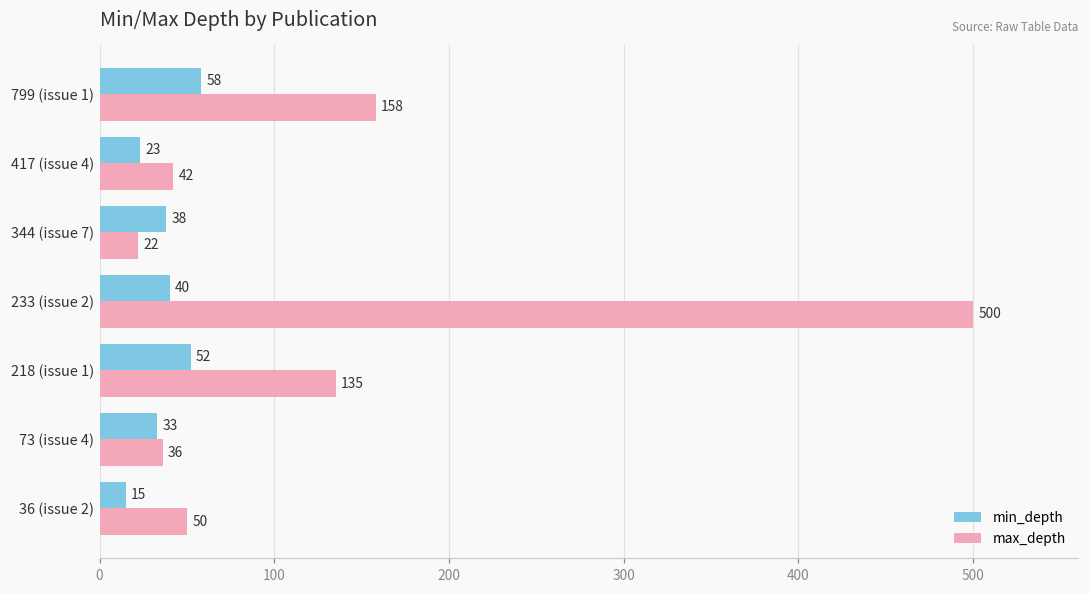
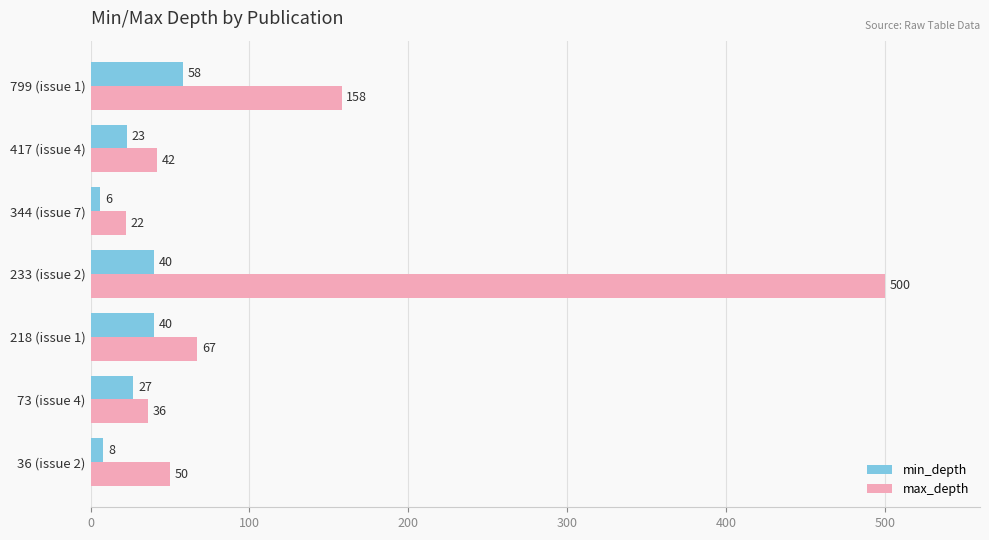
  {
    "min_depth": {
      "799 (issue 1)": 58,
      "417 (issue 4)": 23,
-     "344 (issue 7)": 38,
+     "344 (issue 7)": 6,
      "233 (issue 2)": 40,
-     "218 (issue 1)": 52,
-     "73 (issue 4)": 33,
-     "36 (issue 2)": 15
+     "218 (issue 1)": 40,
+     "73 (issue 4)": 27,
+     "36 (issue 2)": 8
    },
    "max_depth": {
      "799 (issue 1)": 158,
      "417 (issue 4)": 42,
      "344 (issue 7)": 22,
      "233 (issue 2)": 500,
-     "218 (issue 1)": 135,
+     "218 (issue 1)": 67,
      "73 (issue 4)": 36,
      "36 (issue 2)": 50
    }
  }
